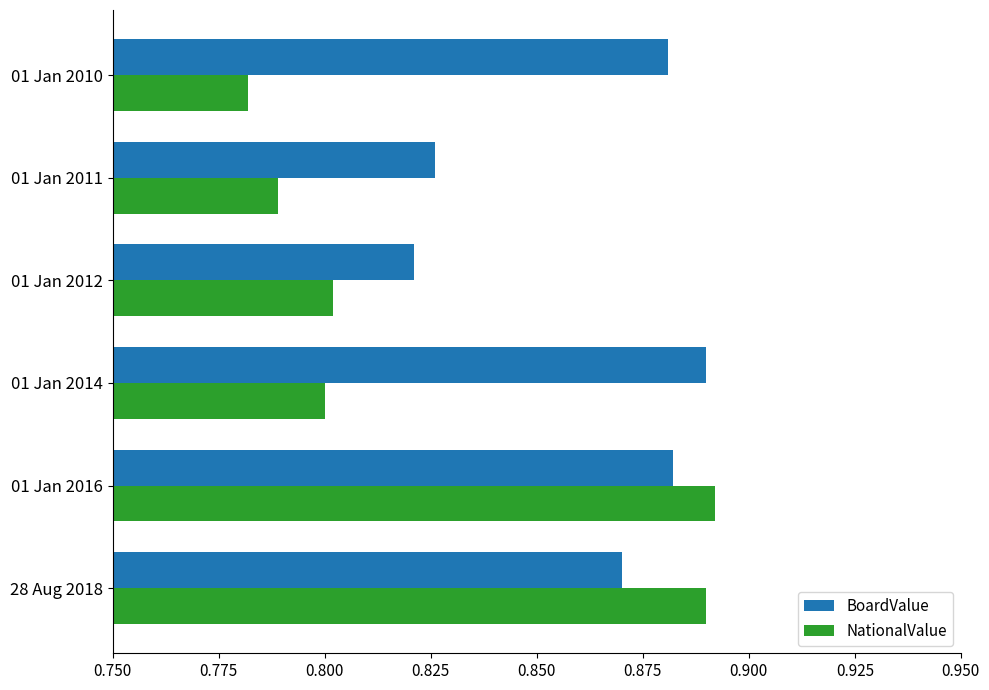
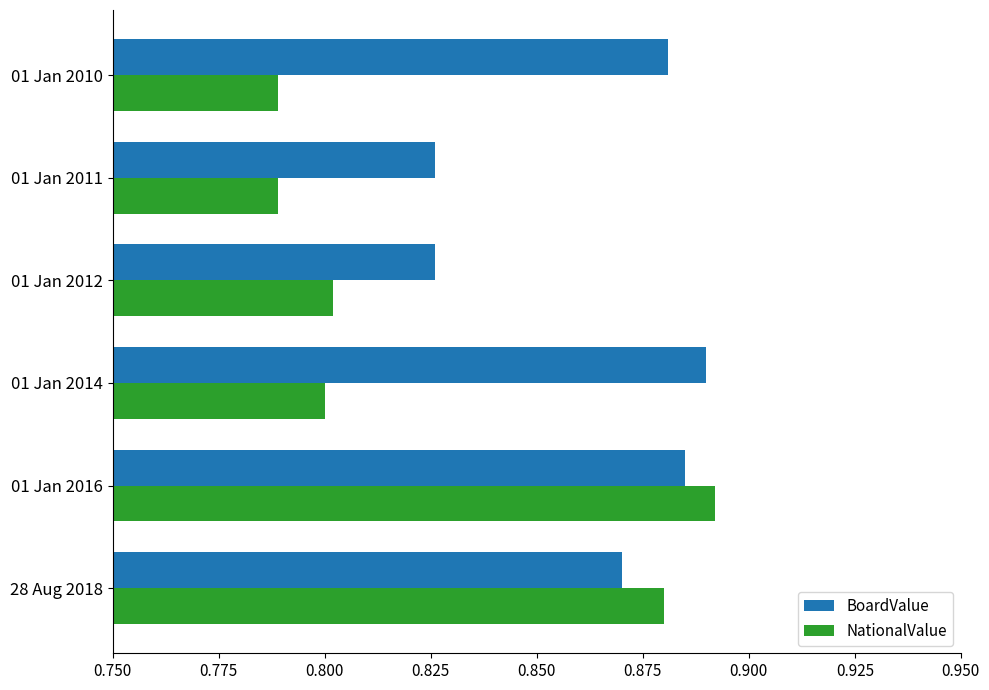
  {
    "BoardValue": {
      "01 Jan 2010": 0.881,
      "01 Jan 2011": 0.826,
-     "01 Jan 2012": 0.821,
+     "01 Jan 2012": 0.826,
      "01 Jan 2014": 0.890,
-     "01 Jan 2016": 0.882,
+     "01 Jan 2016": 0.885,
      "28 Aug 2018": 0.870
    },
    "NationalValue": {
-     "01 Jan 2010": 0.782,
+     "01 Jan 2010": 0.789,
      "01 Jan 2011": 0.789,
      "01 Jan 2012": 0.802,
      "01 Jan 2014": 0.800,
      "01 Jan 2016": 0.892,
-     "28 Aug 2018": 0.89
+     "28 Aug 2018": 0.88
    }
  }
